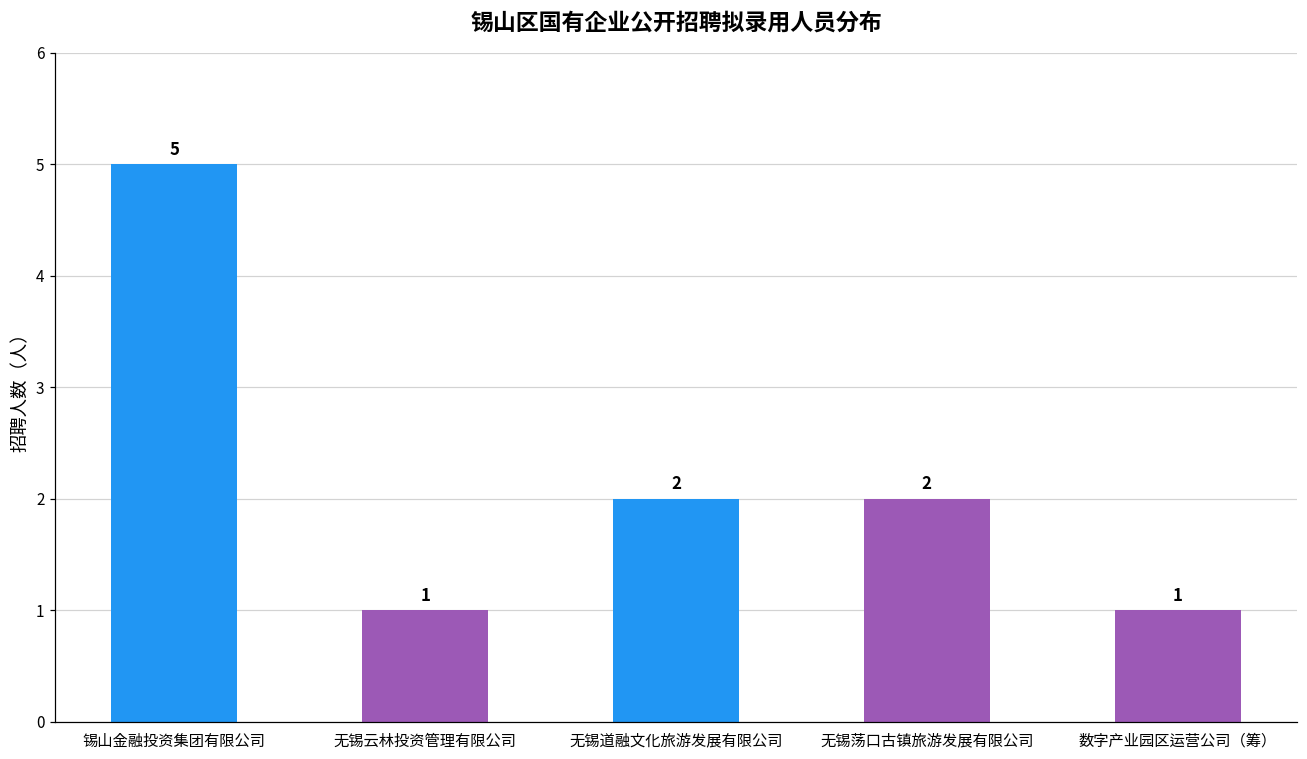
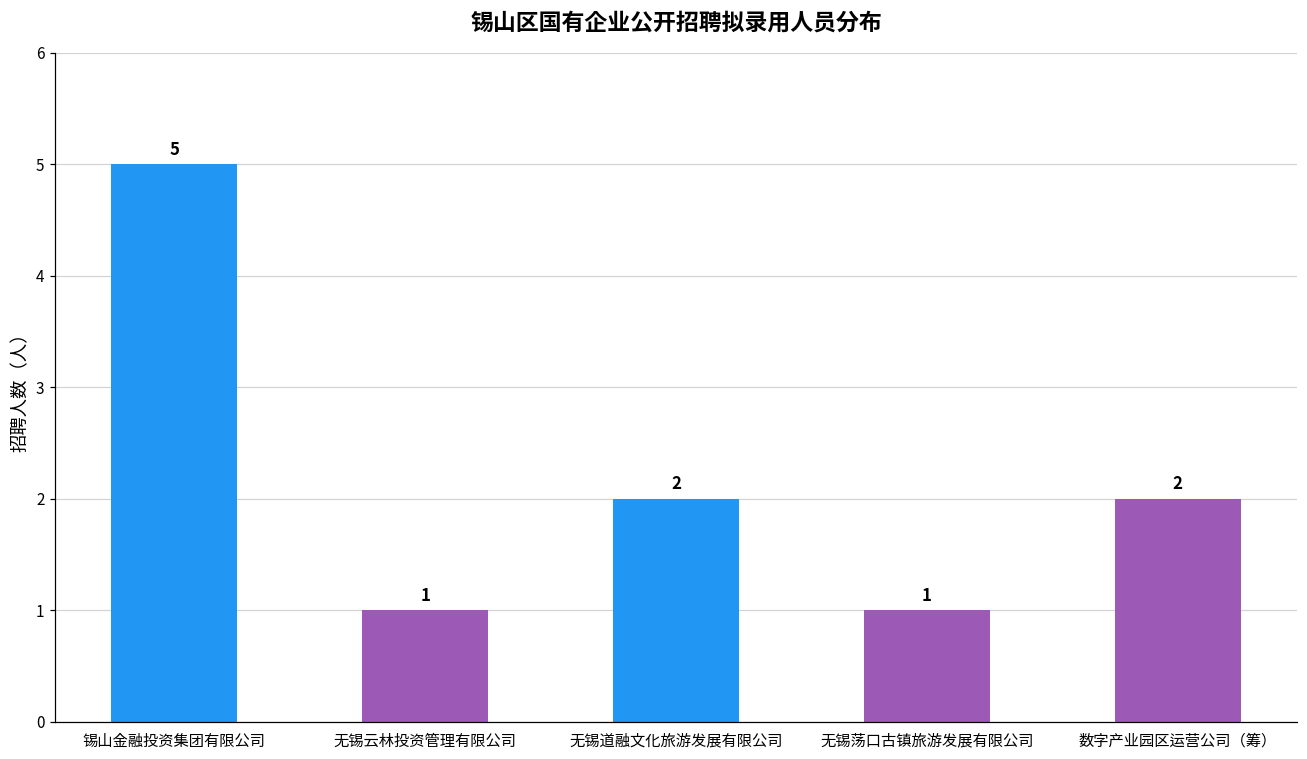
  {
    "锡山金融投资集团有限公司": 5,
    "无锡云林投资管理有限公司": 1,
    "无锡道融文化旅游发展有限公司": 2,
-   "无锡荡口古镇旅游发展有限公司": 2,
-   "数字产业园区运营公司（筹）": 1
+   "无锡荡口古镇旅游发展有限公司": 1,
+   "数字产业园区运营公司（筹）": 2
  }
